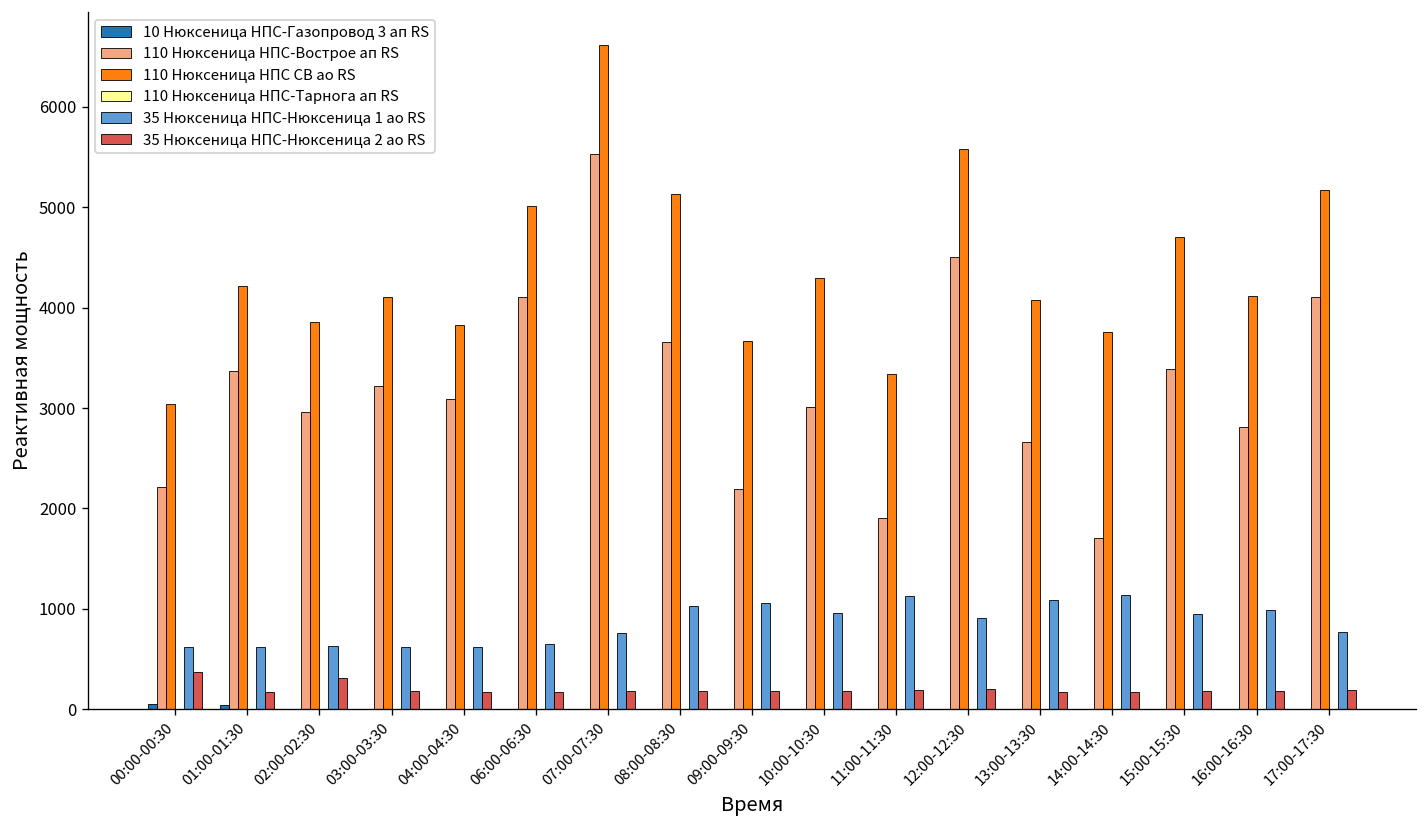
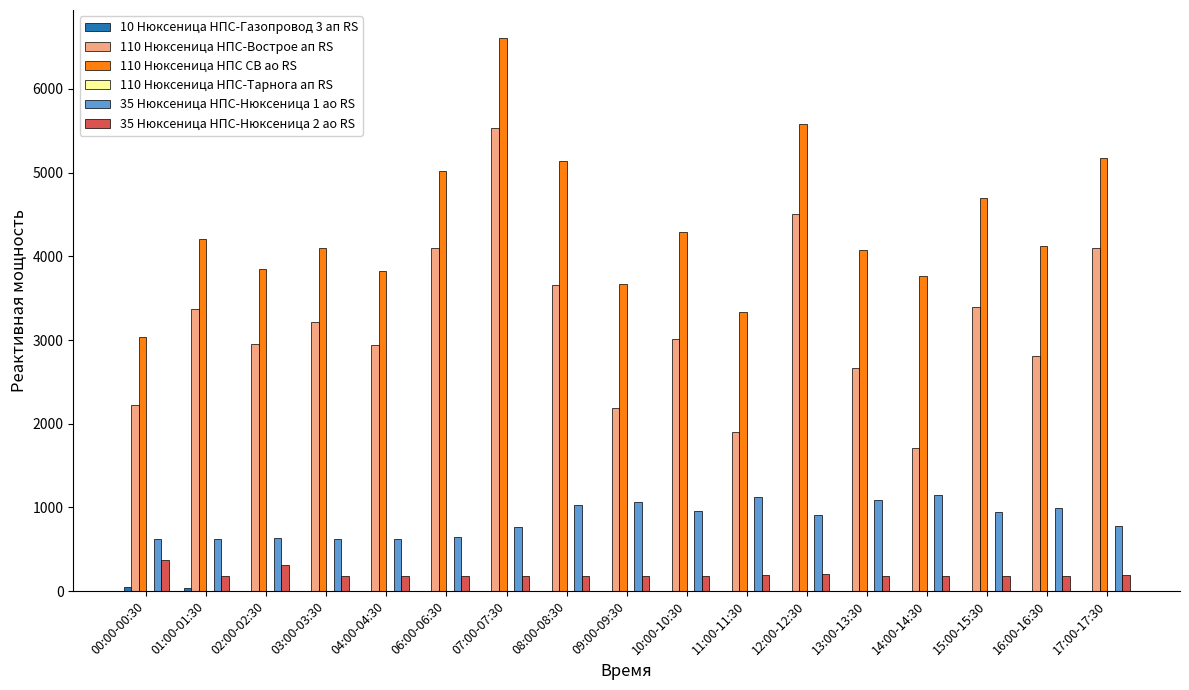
  {
    "10 Нюксеница НПС-Газопровод 3 ап RS": {
      "00:00-00:30": 0,
      "01:00-01:30": 0,
      "02:00-02:30": 0,
      "03:00-03:30": 0,
      "04:00-04:30": 0,
      "06:00-06:30": 0,
      "07:00-07:30": 0,
      "08:00-08:30": 0,
      "09:00-09:30": 0,
      "10:00-10:30": 0,
      "11:00-11:30": 0,
      "12:00-12:30": 0,
      "13:00-13:30": 0,
      "14:00-14:30": 0,
      "15:00-15:30": 0,
      "16:00-16:30": 0,
      "17:00-17:30": 0
    },
    "110 Нюксеница НПС-Вострое ап RS": {
      "00:00-00:30": 2200,
      "01:00-01:30": 3400,
      "02:00-02:30": 3000,
      "03:00-03:30": 3200,
-     "04:00-04:30": 3100,
+     "04:00-04:30": 2900,
      "06:00-06:30": 4100,
      "07:00-07:30": 5500,
      "08:00-08:30": 3700,
      "09:00-09:30": 2200,
      "10:00-10:30": 3000,
      "11:00-11:30": 1900,
      "12:00-12:30": 4500,
      "13:00-13:30": 2700,
      "14:00-14:30": 1700,
      "15:00-15:30": 3400,
      "16:00-16:30": 2800,
      "17:00-17:30": 4100
    },
    "110 Нюксеница НПС СВ ао RS": {
      "00:00-00:30": 3000,
      "01:00-01:30": 4200,
      "02:00-02:30": 3900,
      "03:00-03:30": 4100,
      "04:00-04:30": 3800,
      "06:00-06:30": 5000,
      "07:00-07:30": 6600,
      "08:00-08:30": 5100,
      "09:00-09:30": 3700,
      "10:00-10:30": 4300,
      "11:00-11:30": 3300,
      "12:00-12:30": 5600,
      "13:00-13:30": 4100,
      "14:00-14:30": 3800,
      "15:00-15:30": 4700,
      "16:00-16:30": 4100,
      "17:00-17:30": 5200
    },
    "110 Нюксеница НПС-Тарнога ап RS": {
      "00:00-00:30": 0,
      "01:00-01:30": 0,
      "02:00-02:30": 0,
      "03:00-03:30": 0,
      "04:00-04:30": 0,
      "06:00-06:30": 0,
      "07:00-07:30": 0,
      "08:00-08:30": 0,
      "09:00-09:30": 0,
      "10:00-10:30": 0,
      "11:00-11:30": 0,
      "12:00-12:30": 0,
      "13:00-13:30": 0,
      "14:00-14:30": 0,
      "15:00-15:30": 0,
      "16:00-16:30": 0,
      "17:00-17:30": 0
    },
    "35 Нюксеница НПС-Нюксеница 1 ао RS": {
      "00:00-00:30": 600,
      "01:00-01:30": 600,
      "02:00-02:30": 600,
      "03:00-03:30": 600,
      "04:00-04:30": 600,
      "06:00-06:30": 600,
      "07:00-07:30": 800,
      "08:00-08:30": 1000,
      "09:00-09:30": 1100,
      "10:00-10:30": 1000,
      "11:00-11:30": 1100,
      "12:00-12:30": 900,
      "13:00-13:30": 1100,
      "14:00-14:30": 1100,
      "15:00-15:30": 900,
      "16:00-16:30": 1000,
      "17:00-17:30": 800
    },
    "35 Нюксеница НПС-Нюксеница 2 ао RS": {
      "00:00-00:30": 400,
      "01:00-01:30": 200,
      "02:00-02:30": 300,
      "03:00-03:30": 200,
      "04:00-04:30": 200,
      "06:00-06:30": 200,
      "07:00-07:30": 200,
      "08:00-08:30": 200,
      "09:00-09:30": 200,
      "10:00-10:30": 200,
      "11:00-11:30": 200,
      "12:00-12:30": 200,
      "13:00-13:30": 200,
      "14:00-14:30": 200,
      "15:00-15:30": 200,
      "16:00-16:30": 200,
      "17:00-17:30": 200
    }
  }
